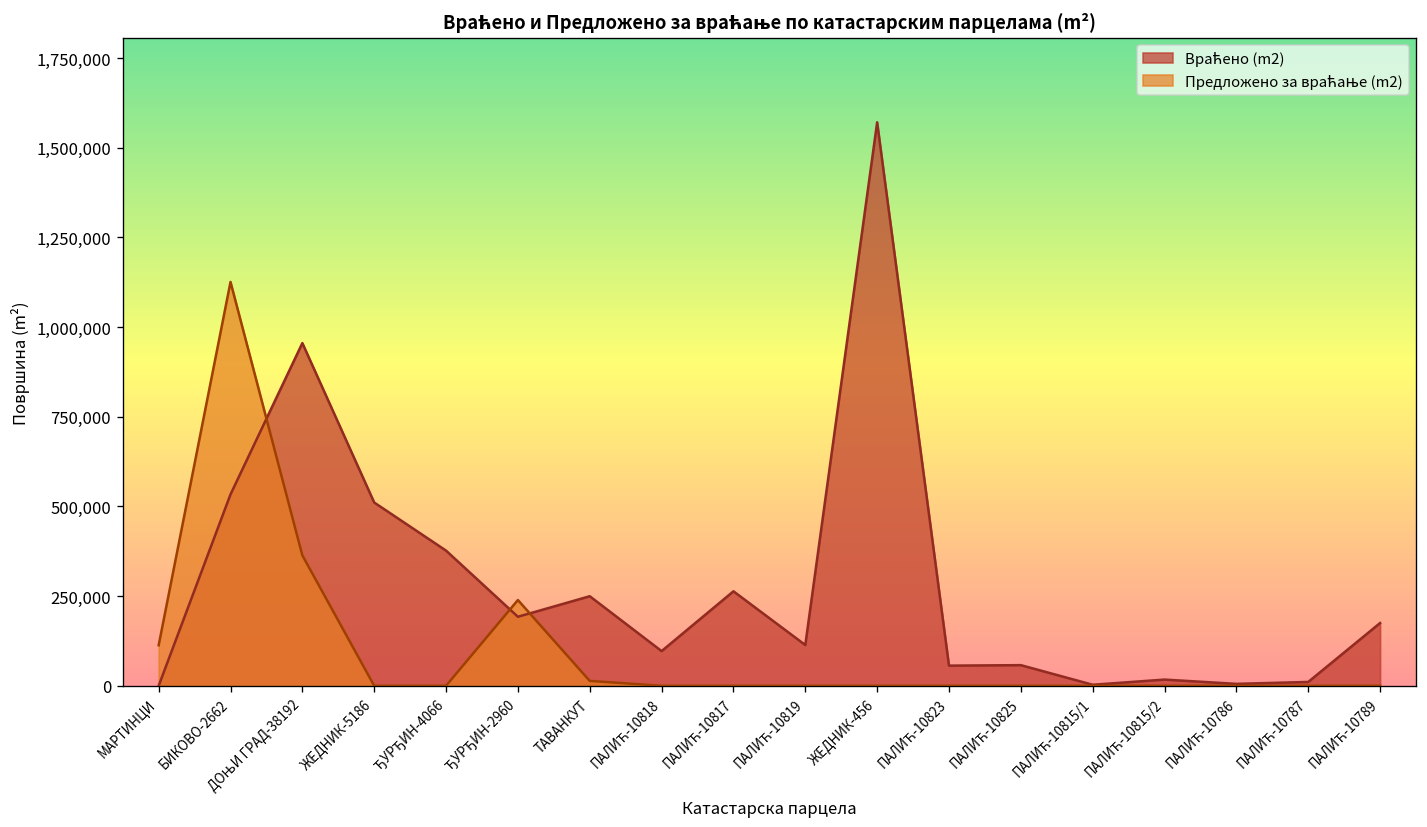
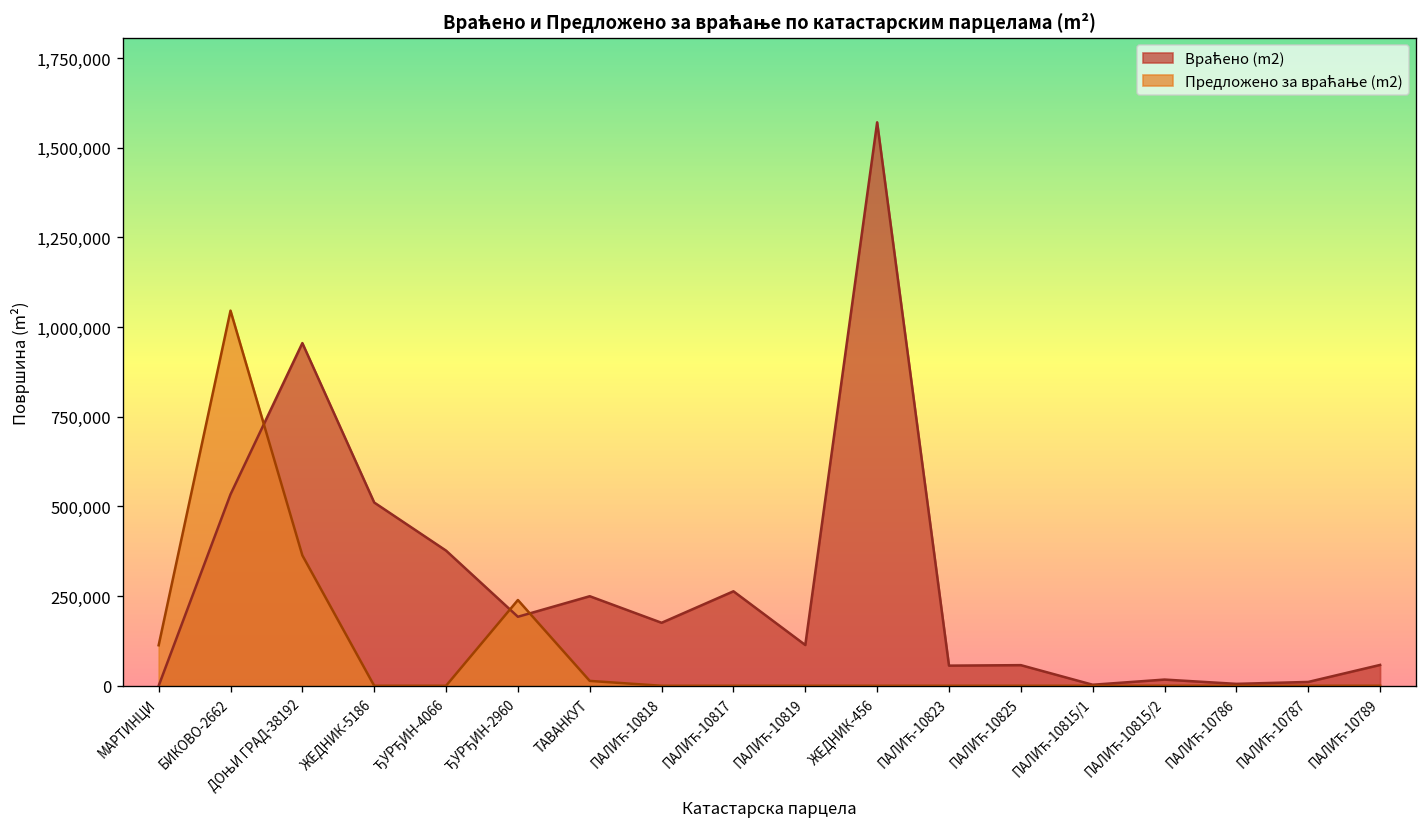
  {
    "Враћено (m2)": {
      "МАРТИНЦИ": "0",
      "БИКОВО-2662": "530,000",
      "ДОЊИ ГРАД-38192": "960,000",
      "ЖЕДНИК-5186": "510,000",
      "ЂУРЂИН-4066": "380,000",
      "ЂУРЂИН-2960": "190,000",
      "ТАВАНКУТ": "250,000",
-     "ПАЛИЋ-10818": "100,000",
+     "ПАЛИЋ-10818": "180,000",
      "ПАЛИЋ-10817": "260,000",
      "ПАЛИЋ-10819": "110,000",
      "ЖЕДНИК-456": "1,570,000",
      "ПАЛИЋ-10823": "60,000",
      "ПАЛИЋ-10825": "60,000",
      "ПАЛИЋ-10815/2": "20,000",
      "ПАЛИЋ-10787": "10,000",
-     "ПАЛИЋ-10789": "170,000"
+     "ПАЛИЋ-10789": "60,000"
    },
    "Предложено за враћање (m2)": {
      "МАРТИНЦИ": "110,000",
-     "БИКОВО-2662": "1,130,000",
+     "БИКОВО-2662": "1,050,000",
      "ДОЊИ ГРАД-38192": "360,000",
      "ЖЕДНИК-5186": "0",
      "ЂУРЂИН-4066": "0",
      "ЂУРЂИН-2960": "240,000",
      "ТАВАНКУТ": "10,000",
      "ПАЛИЋ-10818": "0",
      "ПАЛИЋ-10817": "0",
      "ПАЛИЋ-10819": "0",
      "ЖЕДНИК-456": "0",
      "ПАЛИЋ-10823": "0",
      "ПАЛИЋ-10825": "0",
      "ПАЛИЋ-10815/2": "0",
      "ПАЛИЋ-10787": "0",
      "ПАЛИЋ-10789": "0"
    }
  }
